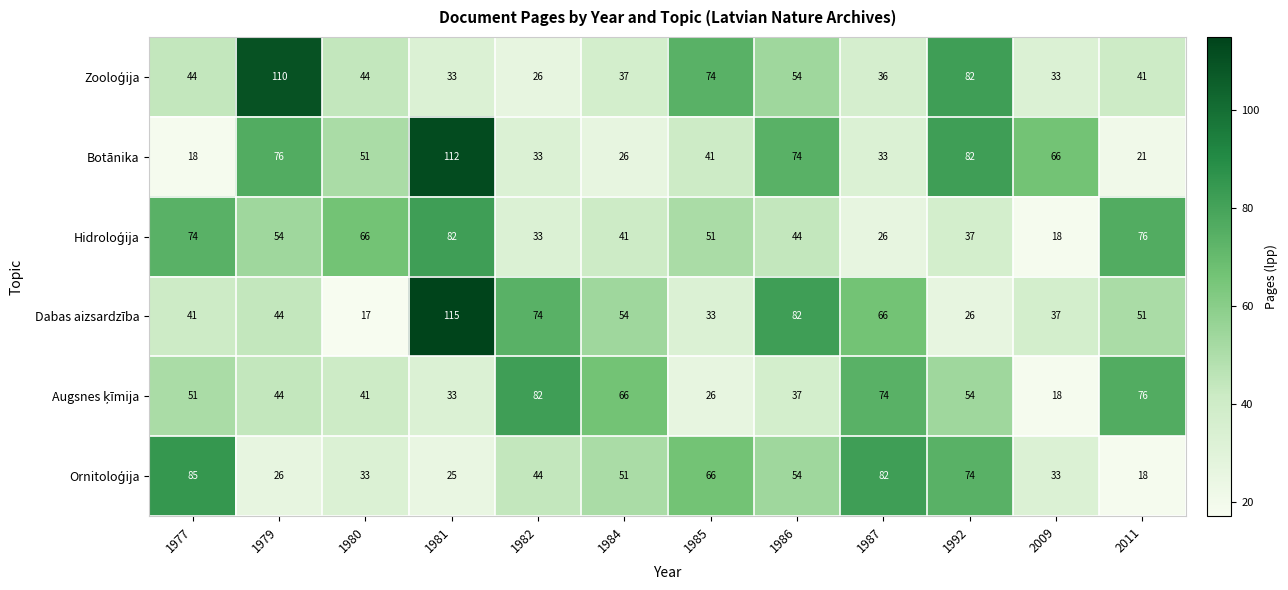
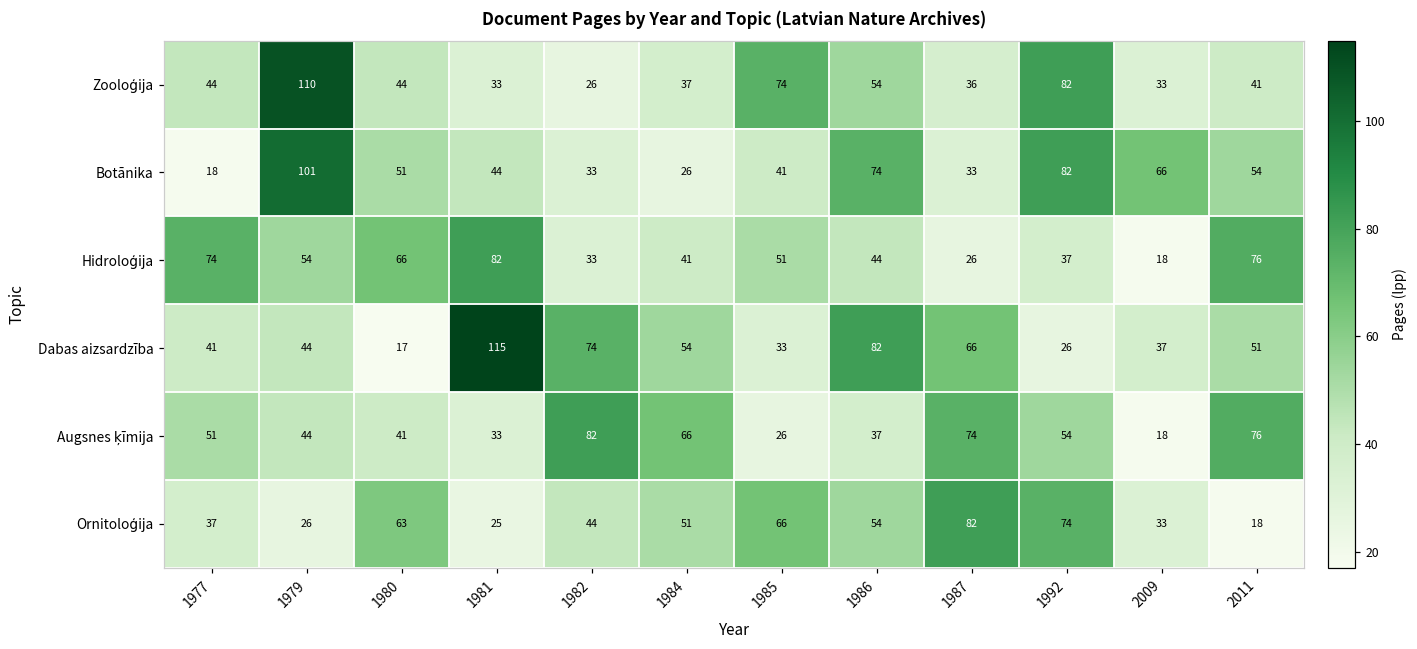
  {
    "Zooloģija": {
      "1977": 44,
      "1979": 110,
      "1980": 44,
      "1981": 33,
      "1982": 26,
      "1984": 37,
      "1985": 74,
      "1986": 54,
      "1987": 36,
      "1992": 82,
      "2009": 33,
      "2011": 41
    },
    "Botānika": {
      "1977": 18,
-     "1979": 76,
+     "1979": 101,
      "1980": 51,
-     "1981": 112,
+     "1981": 44,
      "1982": 33,
      "1984": 26,
      "1985": 41,
      "1986": 74,
      "1987": 33,
      "1992": 82,
      "2009": 66,
-     "2011": 21
+     "2011": 54
    },
    "Hidroloģija": {
      "1977": 74,
      "1979": 54,
      "1980": 66,
      "1981": 82,
      "1982": 33,
      "1984": 41,
      "1985": 51,
      "1986": 44,
      "1987": 26,
      "1992": 37,
      "2009": 18,
      "2011": 76
    },
    "Dabas aizsardzība": {
      "1977": 41,
      "1979": 44,
      "1980": 17,
      "1981": 115,
      "1982": 74,
      "1984": 54,
      "1985": 33,
      "1986": 82,
      "1987": 66,
      "1992": 26,
      "2009": 37,
      "2011": 51
    },
    "Augsnes ķīmija": {
      "1977": 51,
      "1979": 44,
      "1980": 41,
      "1981": 33,
      "1982": 82,
      "1984": 66,
      "1985": 26,
      "1986": 37,
      "1987": 74,
      "1992": 54,
      "2009": 18,
      "2011": 76
    },
    "Ornitoloģija": {
-     "1977": 85,
+     "1977": 37,
      "1979": 26,
-     "1980": 33,
+     "1980": 63,
      "1981": 25,
      "1982": 44,
      "1984": 51,
      "1985": 66,
      "1986": 54,
      "1987": 82,
      "1992": 74,
      "2009": 33,
      "2011": 18
    }
  }
